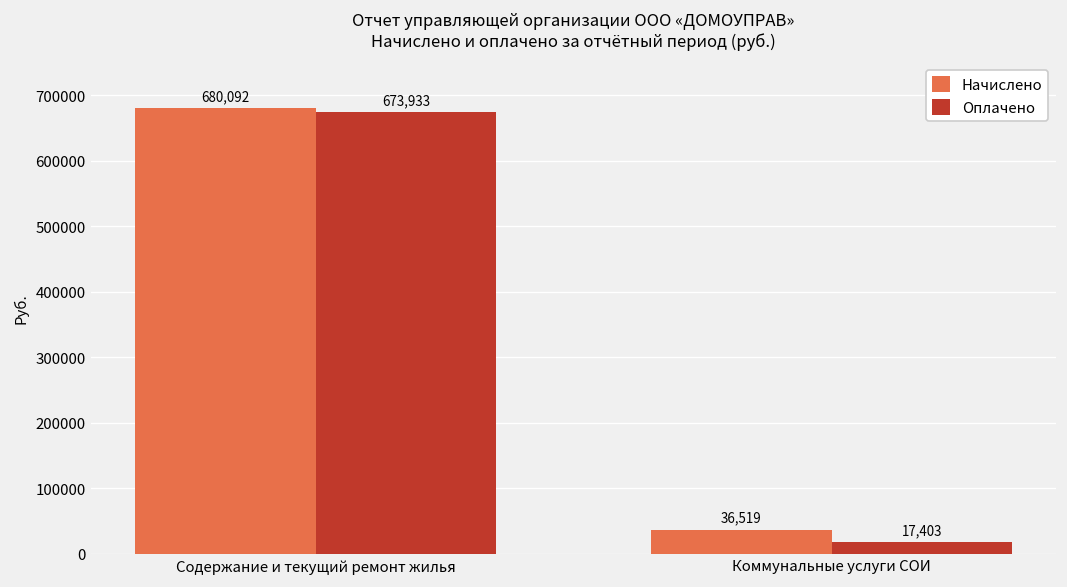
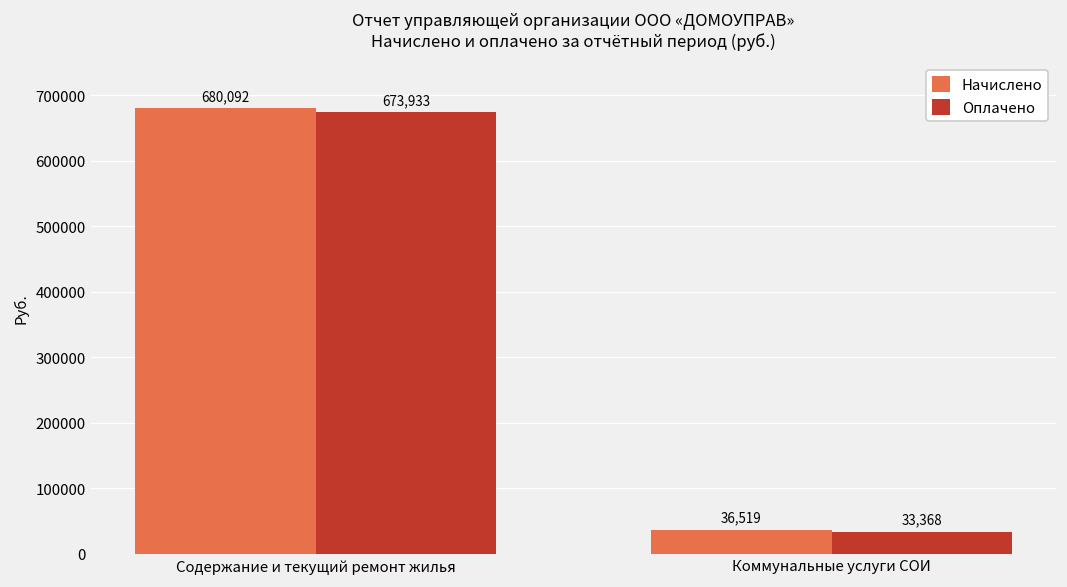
  {
    "Начислено": {
      "Содержание и текущий ремонт жилья": "680,092",
      "Коммунальные услуги СОИ": "36,519"
    },
    "Оплачено": {
      "Содержание и текущий ремонт жилья": "673,933",
-     "Коммунальные услуги СОИ": "17,403"
+     "Коммунальные услуги СОИ": "33,368"
    }
  }
